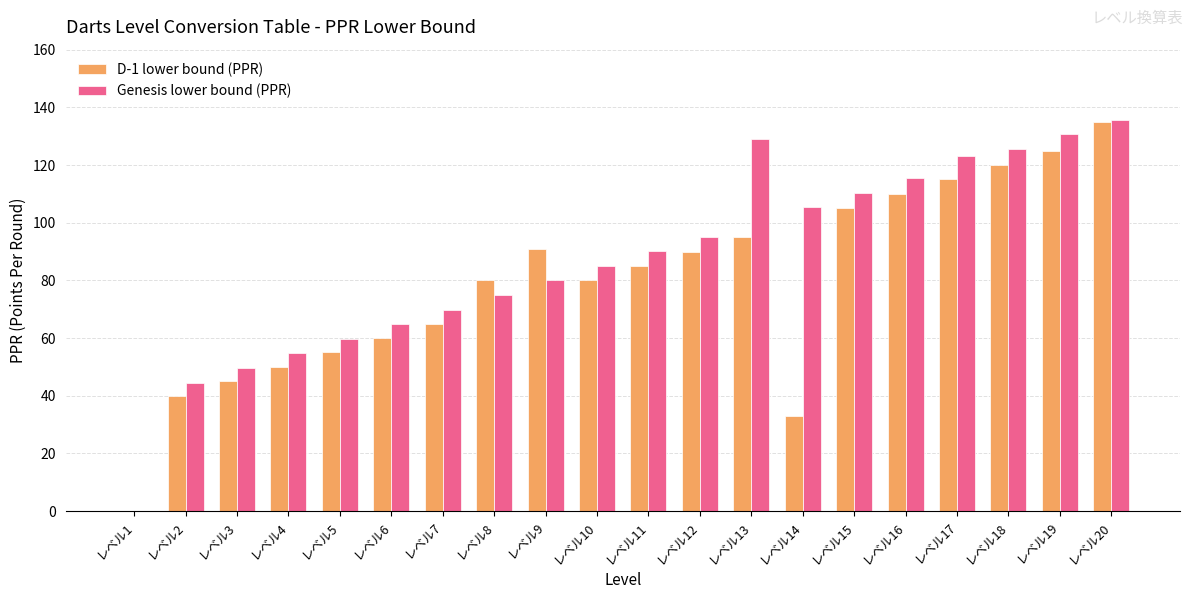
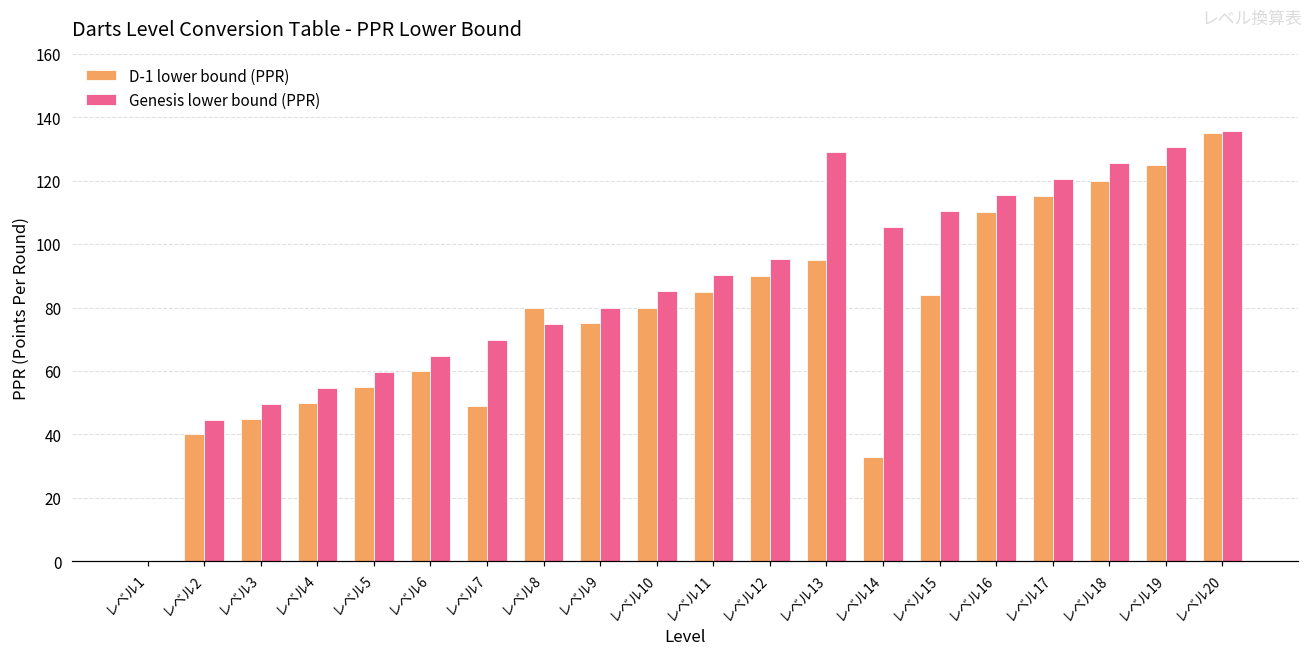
  {
    "D-1 lower bound (PPR)": {
      "レベル1": 0,
      "レベル2": 40,
      "レベル3": 45,
      "レベル4": 50,
      "レベル5": 55,
      "レベル6": 60,
-     "レベル7": 65,
+     "レベル7": 49,
      "レベル8": 80,
-     "レベル9": 91,
+     "レベル9": 75,
      "レベル10": 80,
      "レベル11": 85,
      "レベル12": 90,
      "レベル13": 95,
      "レベル14": 33,
-     "レベル15": 105,
+     "レベル15": 84,
      "レベル16": 110,
      "レベル17": 115,
      "レベル18": 120,
      "レベル19": 125,
      "レベル20": 135
    },
    "Genesis lower bound (PPR)": {
      "レベル1": 0,
      "レベル2": 45,
      "レベル3": 50,
      "レベル4": 55,
      "レベル5": 60,
      "レベル6": 65,
      "レベル7": 70,
      "レベル8": 75,
      "レベル9": 80,
      "レベル10": 85,
      "レベル11": 90,
      "レベル12": 95,
      "レベル13": 129,
      "レベル14": 105,
      "レベル15": 110,
      "レベル16": 115,
-     "レベル17": 123,
+     "レベル17": 121,
      "レベル18": 126,
      "レベル19": 131,
      "レベル20": 136
    }
  }
